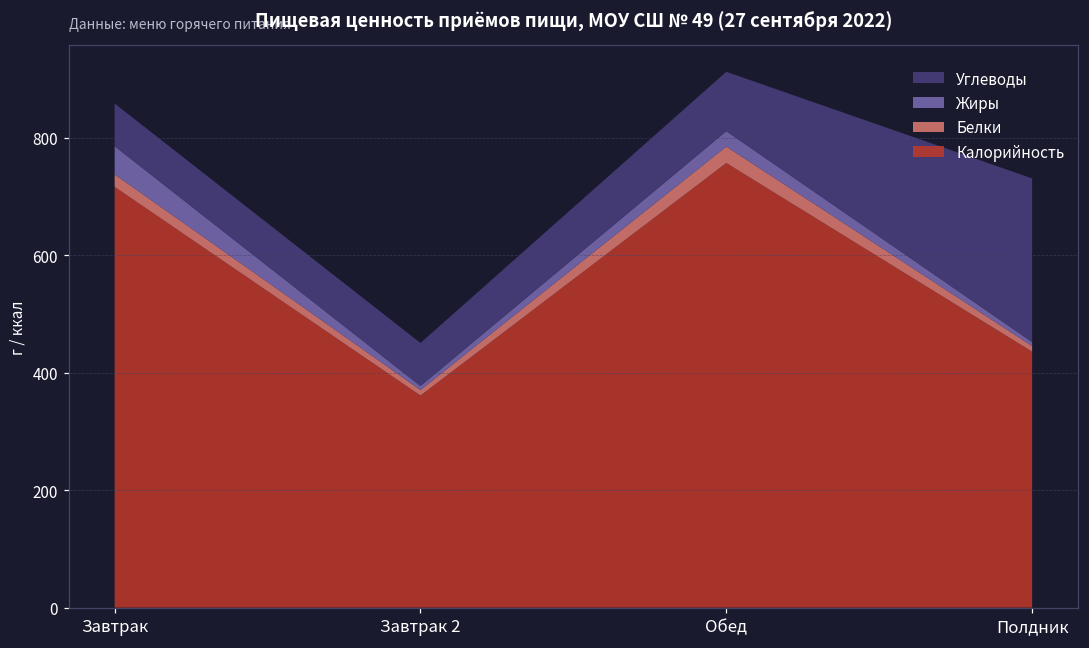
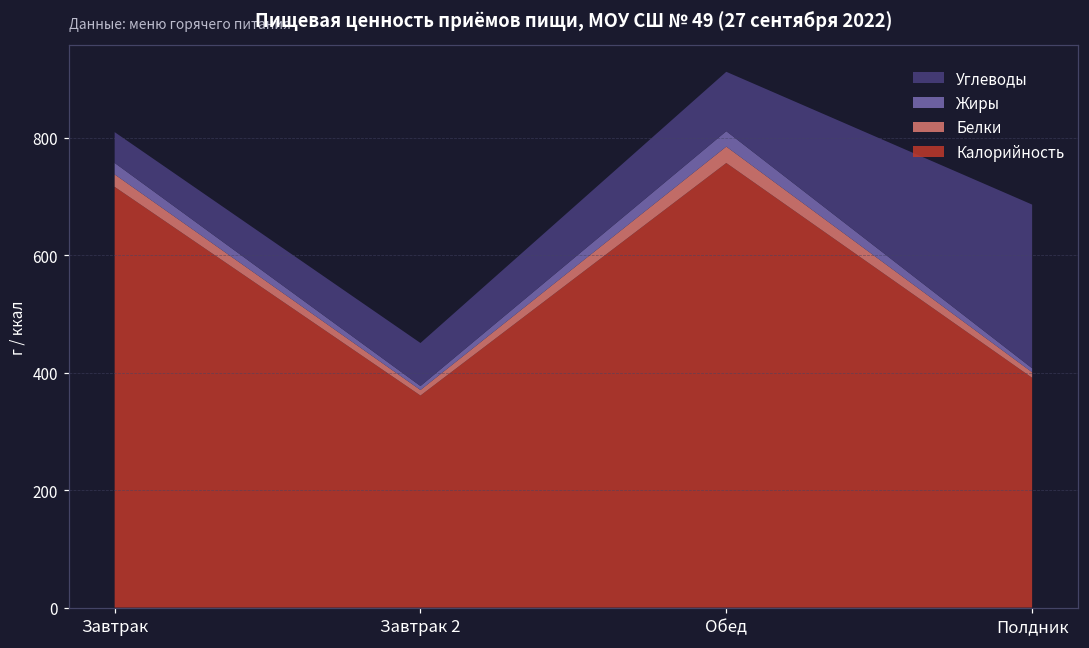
  {
    "Калорийность": {
      "Завтрак": 720,
      "Завтрак 2": 360,
      "Обед": 760,
-     "Полдник": 440
+     "Полдник": 390
    },
    "Белки": {
      "Завтрак": 20,
      "Завтрак 2": 10,
      "Обед": 30,
      "Полдник": 10
    },
    "Жиры": {
-     "Завтрак": 50,
+     "Завтрак": 20,
      "Завтрак 2": 10,
      "Обед": 30,
      "Полдник": 10
    },
    "Углеводы": {
-     "Завтрак": 70,
+     "Завтрак": 50,
      "Завтрак 2": 70,
      "Обед": 100,
      "Полдник": 280
    }
  }
